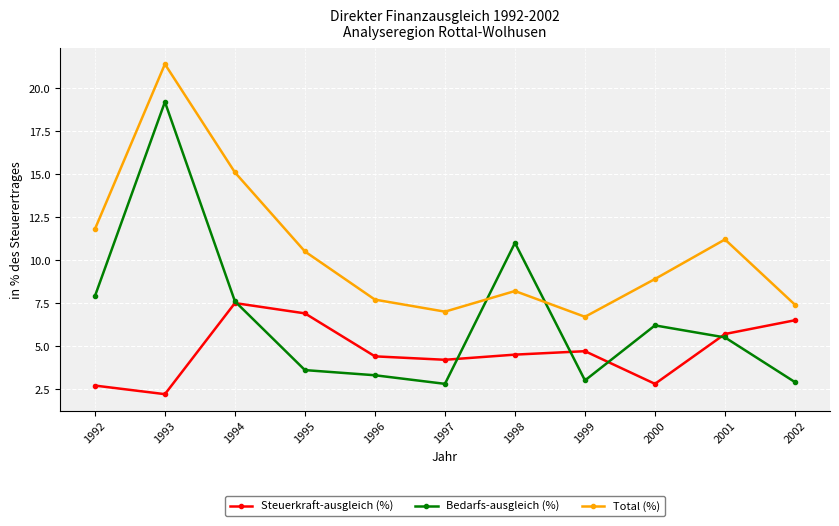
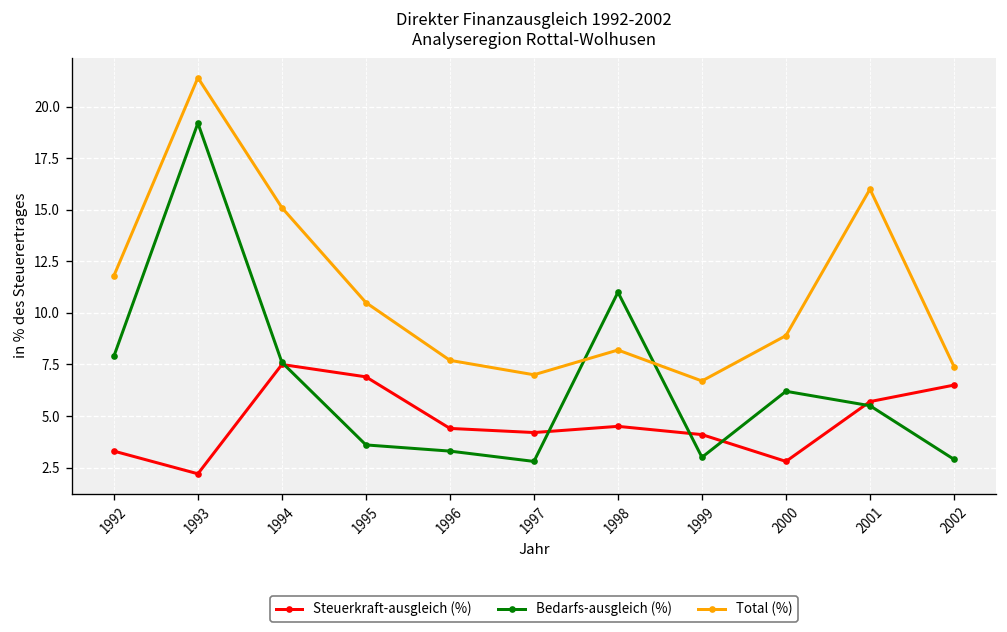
  {
    "Steuerkraft-ausgleich (%)": {
-     "1992": 2.7,
+     "1992": 3.3,
      "1993": 2.2,
      "1995": 6.9,
      "1996": 4.4,
      "1997": 4.2,
      "1998": 4.5,
-     "1999": 4.7,
+     "1999": 4.1,
      "2000": 2.8,
      "2001": 5.7,
      "2002": 6.5
    },
    "Bedarfs-ausgleich (%)": {
      "1992": 7.9,
      "1993": 19.2,
      "1995": 3.6,
      "1996": 3.3,
      "1997": 2.8,
      "1998": 11.0,
      "1999": 3.0,
      "2000": 6.2,
      "2001": 5.5,
      "2002": 2.9
    },
    "Total (%)": {
      "1992": 11.8,
      "1993": 21.4,
      "1994": 15.1,
      "1995": 10.5,
      "1996": 7.7,
      "1997": 7.0,
      "1998": 8.2,
      "1999": 6.7,
      "2000": 8.9,
-     "2001": 11.2,
+     "2001": 16.0,
      "2002": 7.4
    }
  }
